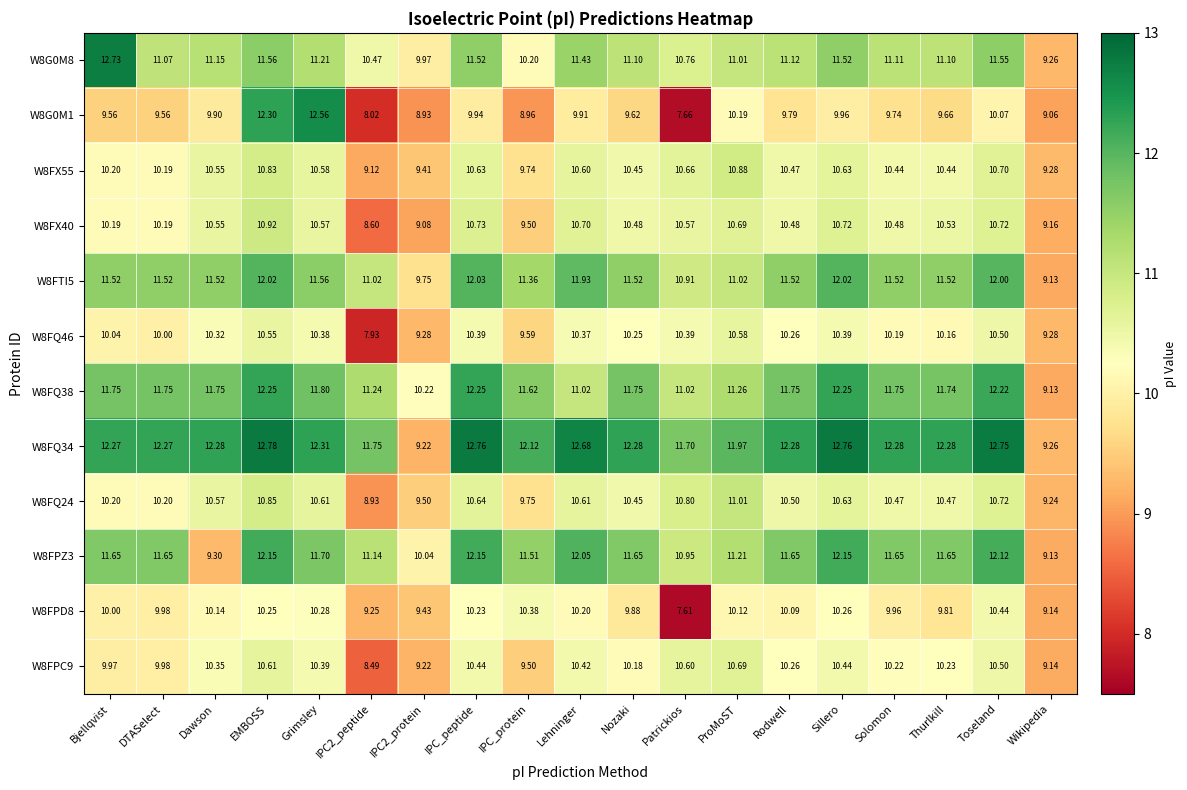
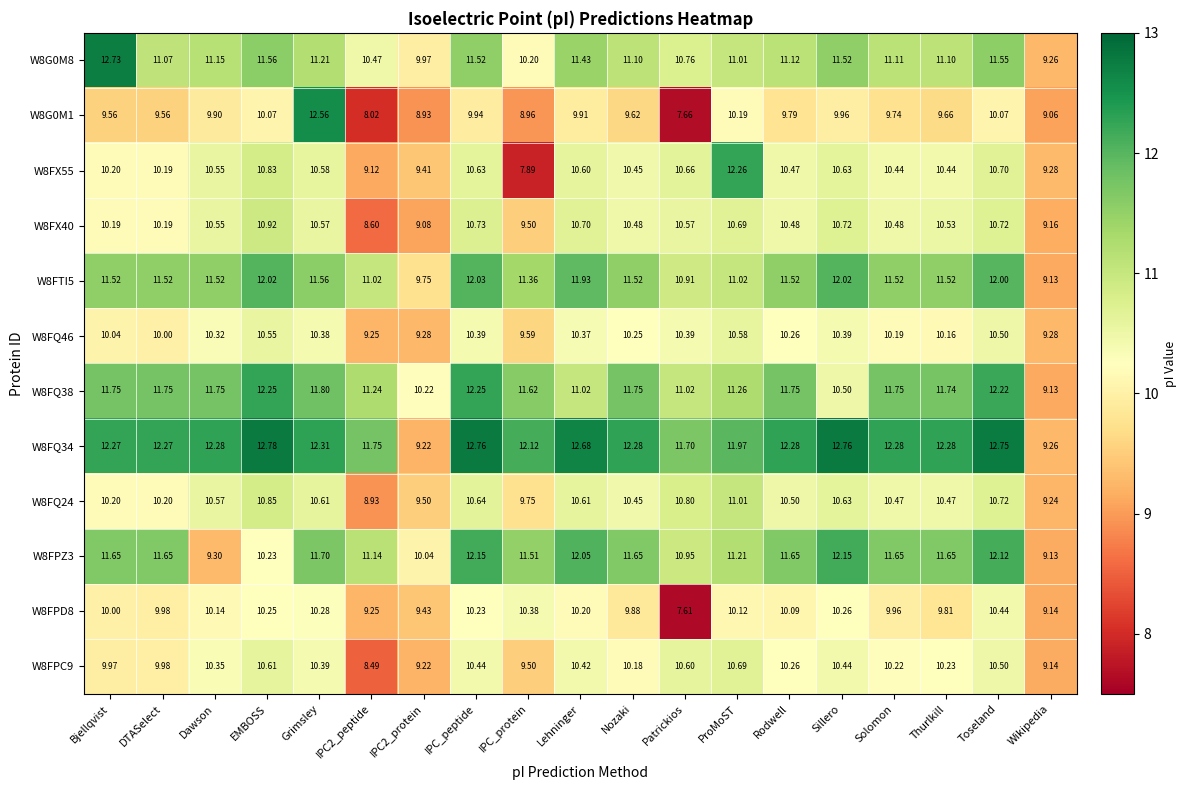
  {
    "W8G0M1": {
      "Bjellqvist": 9.56,
      "DTASelect": 9.56,
      "Dawson": 9.90,
-     "EMBOSS": 12.30,
+     "EMBOSS": 10.07,
      "Grimsley": 12.56,
      "IPC2_peptide": 8.02,
      "IPC2_protein": 8.93,
      "IPC_peptide": 9.94,
      "IPC_protein": 8.96,
      "Lehninger": 9.91,
      "Nozaki": 9.62,
      "Patrickios": 7.66,
      "ProMoST": 10.19,
      "Rodwell": 9.79,
      "Sillero": 9.96,
      "Solomon": 9.74,
      "Thurlkill": 9.66,
      "Toseland": 10.07,
      "Wikipedia": 9.06
    },
    "W8FX55": {
      "Bjellqvist": 10.20,
      "DTASelect": 10.19,
      "Dawson": 10.55,
      "EMBOSS": 10.83,
      "Grimsley": 10.58,
      "IPC2_peptide": 9.12,
      "IPC2_protein": 9.41,
      "IPC_peptide": 10.63,
-     "IPC_protein": 9.74,
+     "IPC_protein": 7.89,
      "Lehninger": 10.60,
      "Nozaki": 10.45,
      "Patrickios": 10.66,
-     "ProMoST": 10.88,
+     "ProMoST": 12.26,
      "Rodwell": 10.47,
      "Sillero": 10.63,
      "Solomon": 10.44,
      "Thurlkill": 10.44,
      "Toseland": 10.70,
      "Wikipedia": 9.28
    },
    "W8FQ46": {
      "Bjellqvist": 10.04,
      "DTASelect": 10.00,
      "Dawson": 10.32,
      "EMBOSS": 10.55,
      "Grimsley": 10.38,
-     "IPC2_peptide": 7.93,
+     "IPC2_peptide": 9.25,
      "IPC2_protein": 9.28,
      "IPC_peptide": 10.39,
      "IPC_protein": 9.59,
      "Lehninger": 10.37,
      "Nozaki": 10.25,
      "Patrickios": 10.39,
      "ProMoST": 10.58,
      "Rodwell": 10.26,
      "Sillero": 10.39,
      "Solomon": 10.19,
      "Thurlkill": 10.16,
      "Toseland": 10.50,
      "Wikipedia": 9.28
    },
    "W8FQ38": {
      "Bjellqvist": 11.75,
      "DTASelect": 11.75,
      "Dawson": 11.75,
      "EMBOSS": 12.25,
      "Grimsley": 11.80,
      "IPC2_peptide": 11.24,
      "IPC2_protein": 10.22,
      "IPC_peptide": 12.25,
      "IPC_protein": 11.62,
      "Lehninger": 11.02,
      "Nozaki": 11.75,
      "Patrickios": 11.02,
      "ProMoST": 11.26,
      "Rodwell": 11.75,
-     "Sillero": 12.25,
+     "Sillero": 10.50,
      "Solomon": 11.75,
      "Thurlkill": 11.74,
      "Toseland": 12.22,
      "Wikipedia": 9.13
    },
    "W8FPZ3": {
      "Bjellqvist": 11.65,
      "DTASelect": 11.65,
      "Dawson": 9.30,
-     "EMBOSS": 12.15,
+     "EMBOSS": 10.23,
      "Grimsley": 11.70,
      "IPC2_peptide": 11.14,
      "IPC2_protein": 10.04,
      "IPC_peptide": 12.15,
      "IPC_protein": 11.51,
      "Lehninger": 12.05,
      "Nozaki": 11.65,
      "Patrickios": 10.95,
      "ProMoST": 11.21,
      "Rodwell": 11.65,
      "Sillero": 12.15,
      "Solomon": 11.65,
      "Thurlkill": 11.65,
      "Toseland": 12.12,
      "Wikipedia": 9.13
    }
  }
